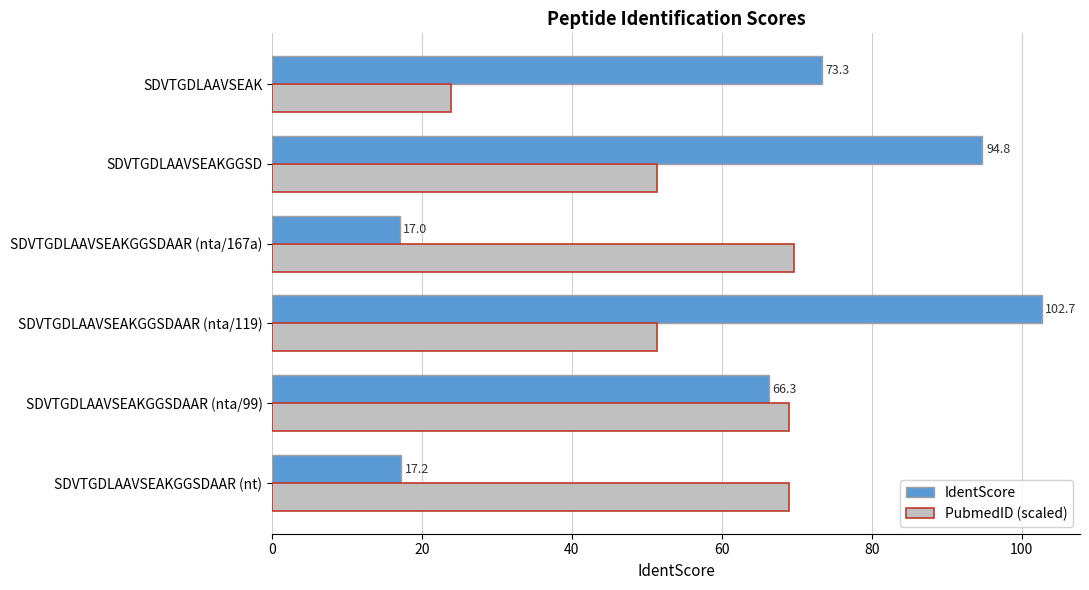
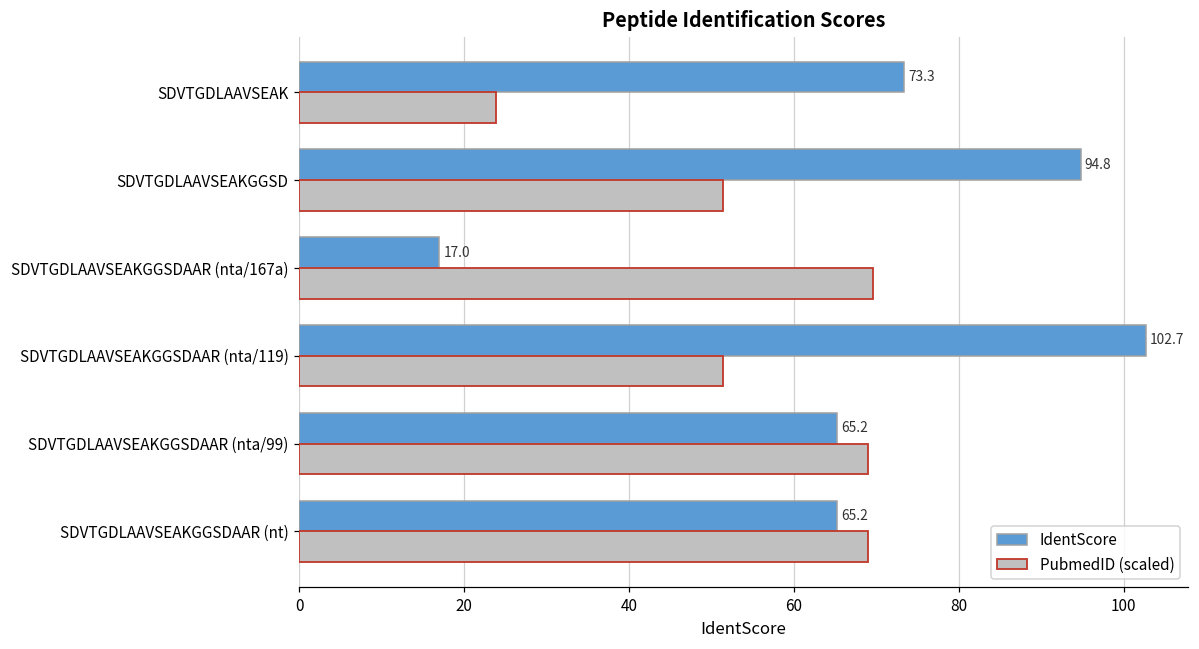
  {
    "IdentScore": {
      "SDVTGDLAAVSEAK": 73.3,
      "SDVTGDLAAVSEAKGGSD": 94.8,
      "SDVTGDLAAVSEAKGGSDAAR (nta/167a)": 17.0,
      "SDVTGDLAAVSEAKGGSDAAR (nta/119)": 102.7,
-     "SDVTGDLAAVSEAKGGSDAAR (nta/99)": 66.3,
-     "SDVTGDLAAVSEAKGGSDAAR (nt)": 17.2
+     "SDVTGDLAAVSEAKGGSDAAR (nta/99)": 65.2,
+     "SDVTGDLAAVSEAKGGSDAAR (nt)": 65.2
    },
    "PubmedID (scaled)": {
      "SDVTGDLAAVSEAK": 24,
      "SDVTGDLAAVSEAKGGSD": 51,
      "SDVTGDLAAVSEAKGGSDAAR (nta/167a)": 70,
      "SDVTGDLAAVSEAKGGSDAAR (nta/119)": 51,
      "SDVTGDLAAVSEAKGGSDAAR (nta/99)": 69,
      "SDVTGDLAAVSEAKGGSDAAR (nt)": 69
    }
  }
